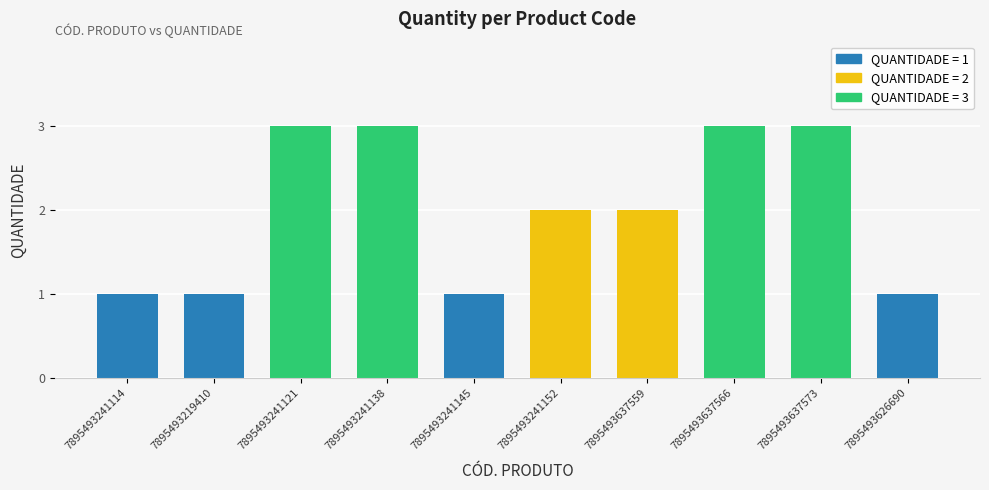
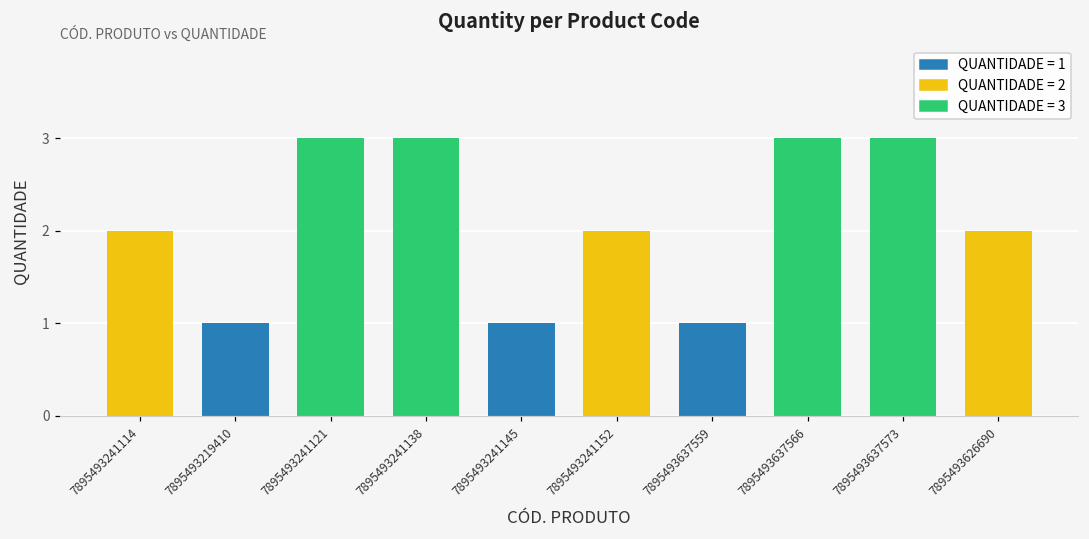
  {
-   "7895493241114": 1,
+   "7895493241114": 2,
    "7895493219410": 1,
    "7895493241121": 3,
    "7895493241138": 3,
    "7895493241145": 1,
    "7895493241152": 2,
-   "7895493637559": 2,
+   "7895493637559": 1,
    "7895493637566": 3,
    "7895493637573": 3,
-   "7895493626690": 1
+   "7895493626690": 2
  }
